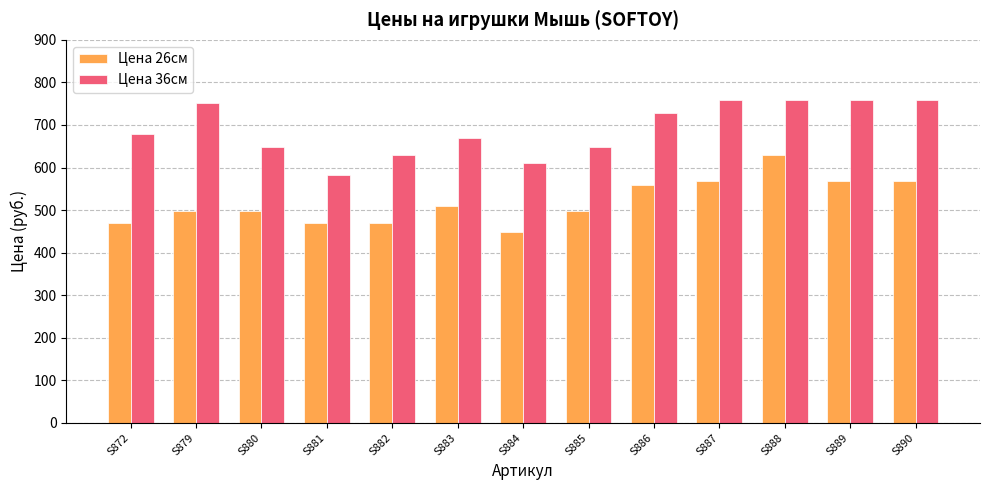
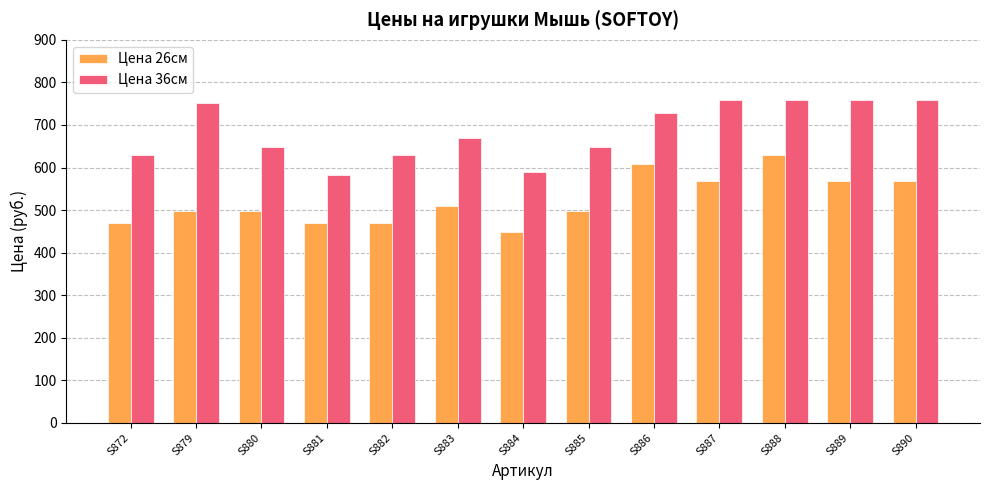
  {
    "Цена 26см": {
      "S872": 470,
      "S879": 500,
      "S880": 500,
      "S881": 470,
      "S882": 470,
      "S883": 510,
      "S884": 450,
      "S885": 500,
-     "S886": 560,
+     "S886": 610,
      "S887": 570,
      "S888": 630,
      "S889": 570,
      "S890": 570
    },
    "Цена 36см": {
-     "S872": 680,
+     "S872": 630,
      "S879": 750,
      "S880": 650,
      "S881": 580,
      "S882": 630,
      "S883": 670,
-     "S884": 610,
+     "S884": 590,
      "S885": 650,
      "S886": 730,
      "S887": 760,
      "S888": 760,
      "S889": 760,
      "S890": 760
    }
  }
